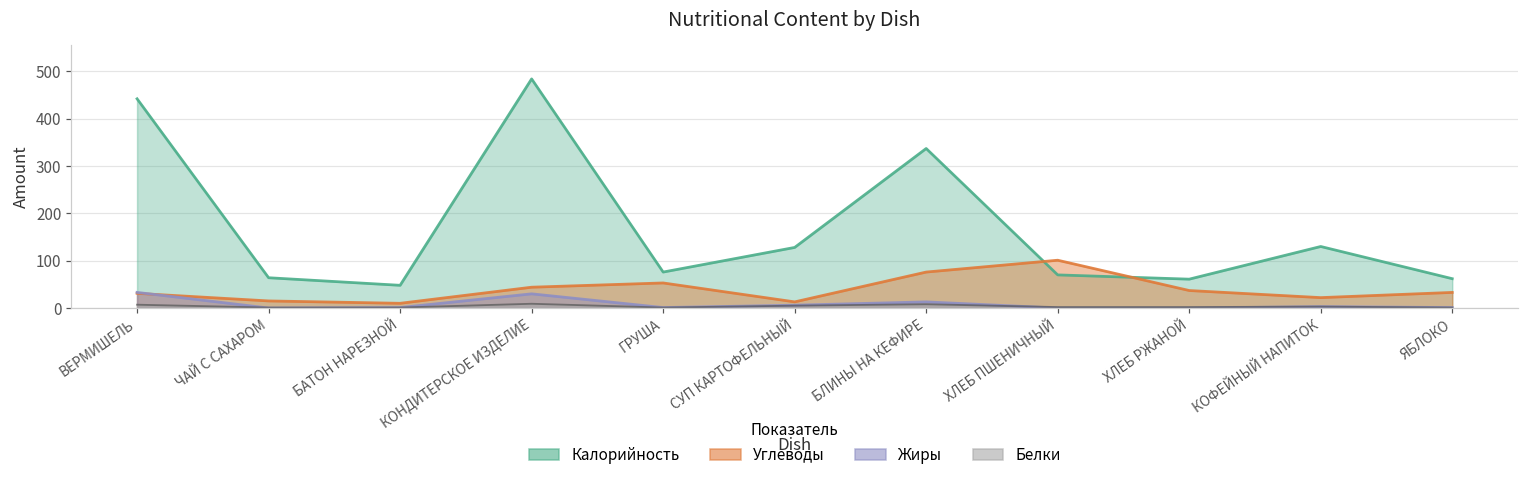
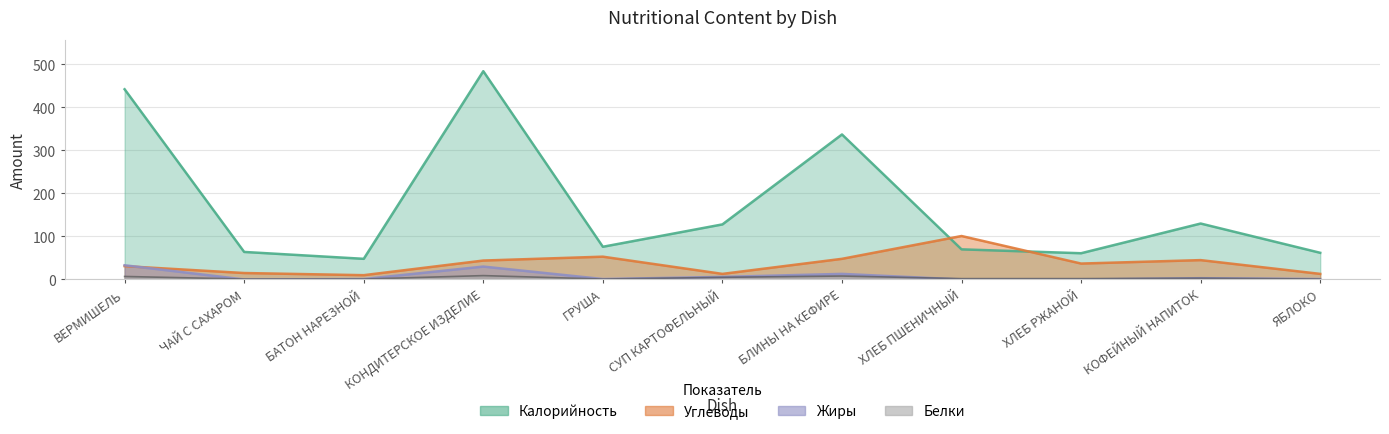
  {
    "Углеводы": {
      "ЧАЙ С САХАРОМ": 20,
      "БАТОН НАРЕЗНОЙ": 10,
      "КОНДИТЕРСКОЕ ИЗДЕЛИЕ": 40,
      "ГРУША": 50,
      "СУП КАРТОФЕЛЬНЫЙ": 10,
-     "БЛИНЫ НА КЕФИРЕ": 80,
+     "БЛИНЫ НА КЕФИРЕ": 50,
      "ХЛЕБ ПШЕНИЧНЫЙ": 100,
      "ХЛЕБ РЖАНОЙ": 40,
-     "КОФЕЙНЫЙ НАПИТОК": 20,
-     "ЯБЛОКО": 30
+     "КОФЕЙНЫЙ НАПИТОК": 50,
+     "ЯБЛОКО": 10
    }
  }
